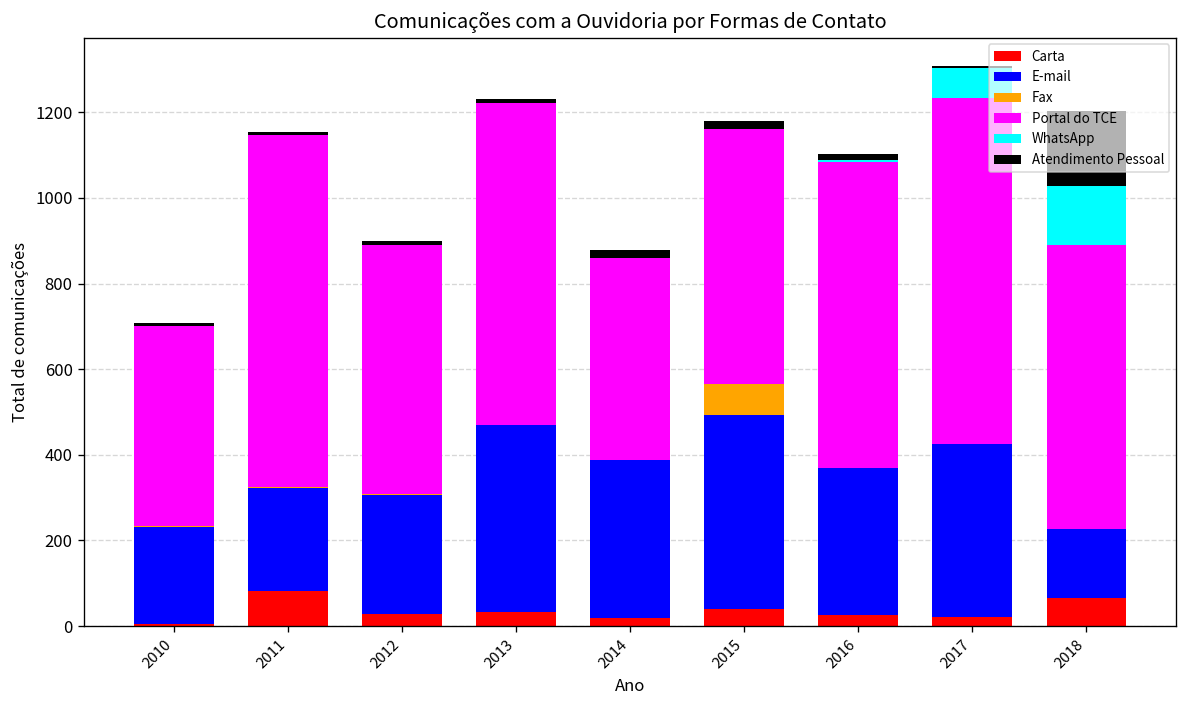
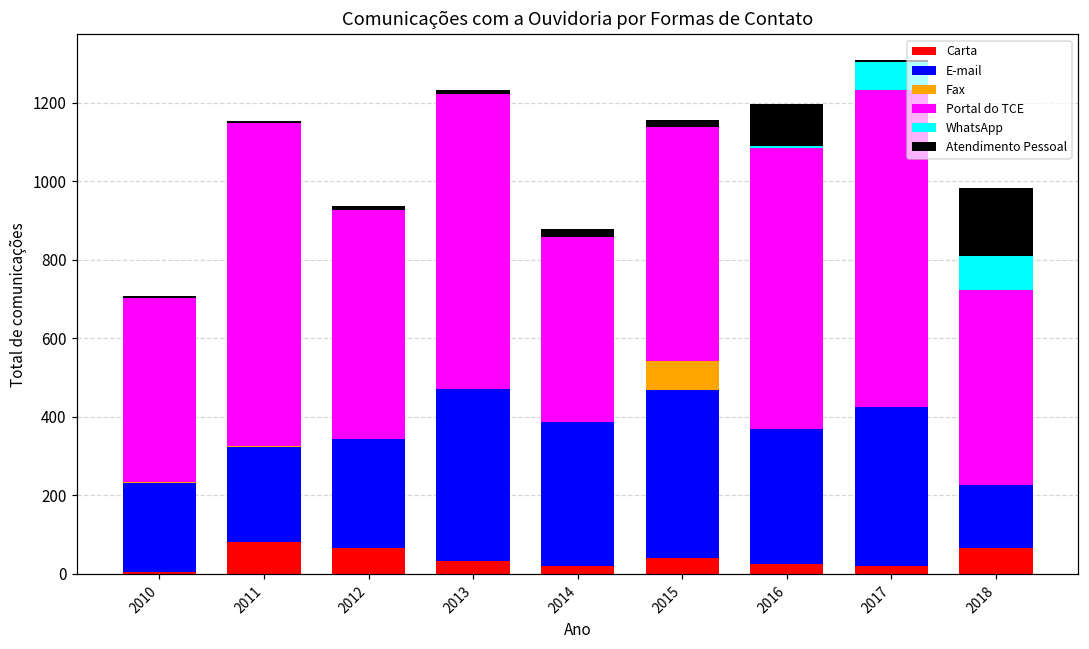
  {
    "Carta": {
      "2011": 80,
-     "2012": 30,
+     "2012": 70,
      "2013": 30,
      "2014": 20,
      "2015": 40,
      "2016": 30,
      "2017": 20,
      "2018": 70
    },
    "E-mail": {
      "2010": 230,
      "2011": 240,
      "2012": 280,
      "2013": 440,
      "2014": 370,
-     "2015": 450,
+     "2015": 430,
      "2016": 340,
      "2017": 400,
      "2018": 160
    },
    "Fax": {
      "2013": 0,
      "2014": 0,
      "2015": 70,
      "2016": 0,
      "2017": 0,
      "2018": 0
    },
    "Portal do TCE": {
      "2010": 470,
      "2011": 820,
      "2012": 580,
      "2013": 750,
      "2014": 470,
      "2015": 600,
      "2016": 720,
      "2017": 810,
-     "2018": 660
+     "2018": 500
    },
    "WhatsApp": {
      "2010": 0,
      "2011": 0,
      "2012": 0,
      "2013": 0,
      "2014": 0,
      "2015": 0,
      "2017": 70,
-     "2018": 140
+     "2018": 90
    },
    "Atendimento Pessoal": {
      "2012": 10,
      "2013": 10,
      "2014": 20,
      "2015": 20,
-     "2016": 10
+     "2016": 110
    }
  }
